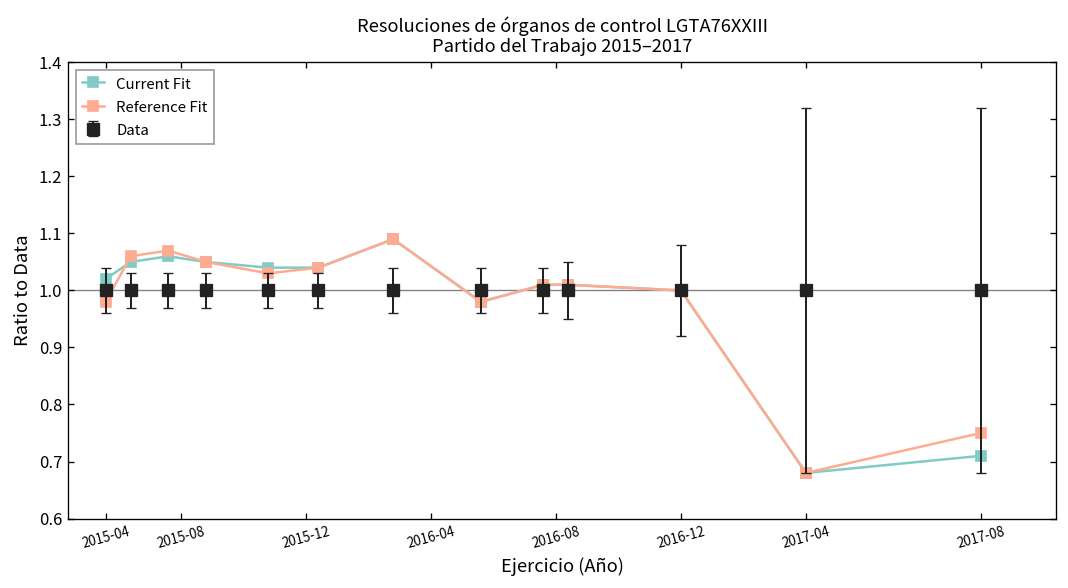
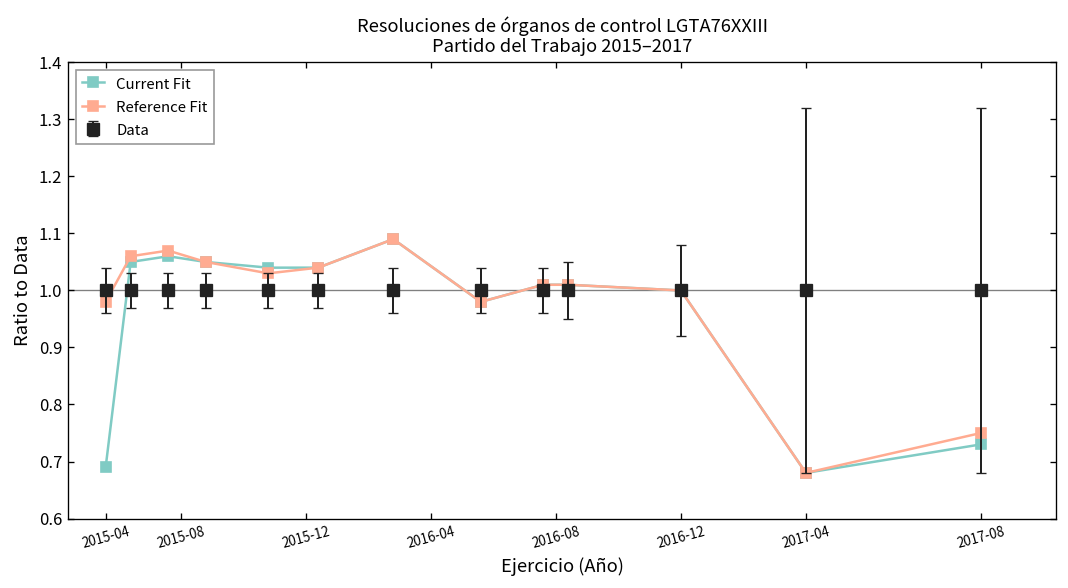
  {
    "Current Fit": {
-     "2015-04": 1.02,
-     "2017-08": 0.71
+     "2015-04": 0.69,
+     "2017-08": 0.73
    },
    "Reference Fit": {
      "2015-04": 0.98,
      "2017-08": 0.75
    }
  }
